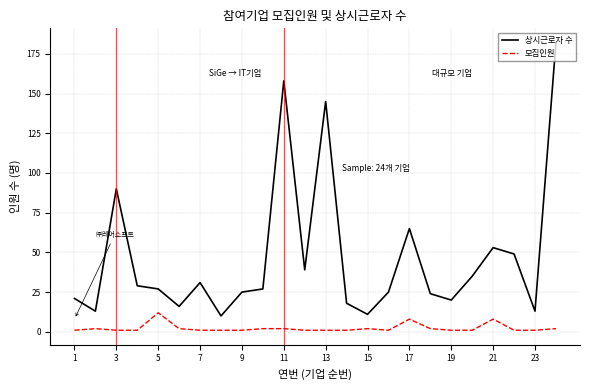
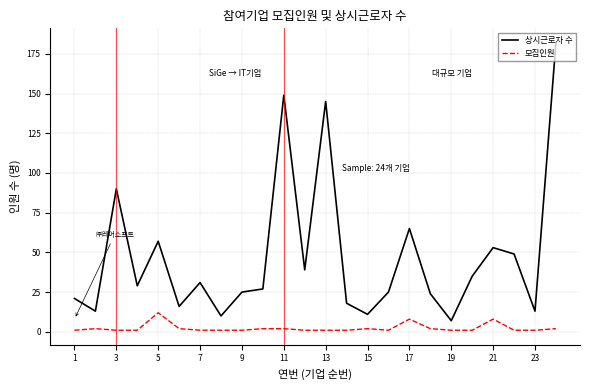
  {
    "상시근로자 수": {
      "1": 21,
      "3": 90,
-     "5": 27,
+     "5": 57,
      "7": 31,
      "9": 25,
-     "11": 158,
+     "11": 149,
      "13": 145,
      "15": 11,
      "17": 65,
-     "19": 20,
+     "19": 7,
      "21": 53,
      "23": 13
    },
    "모집인원": {
      "1": 1,
      "3": 1,
      "5": 12,
      "7": 1,
      "9": 1,
      "11": 2,
      "13": 1,
      "15": 2,
      "17": 8,
      "19": 1,
      "21": 8,
      "23": 1
    }
  }
